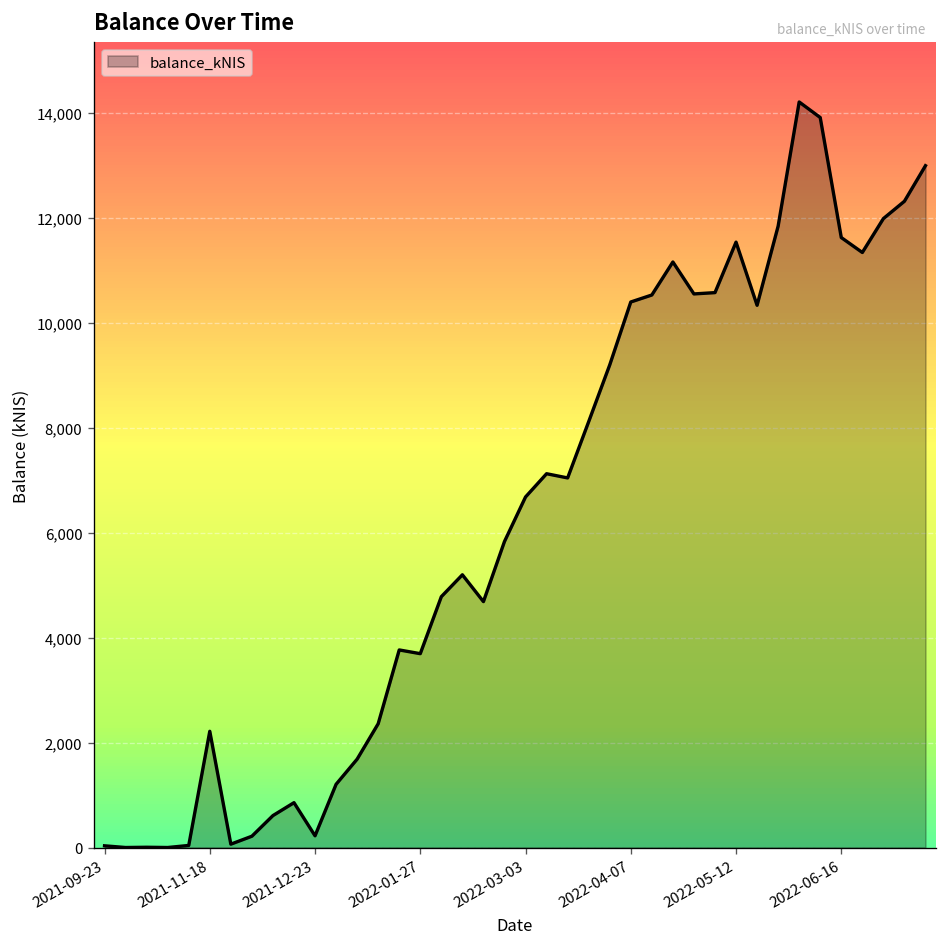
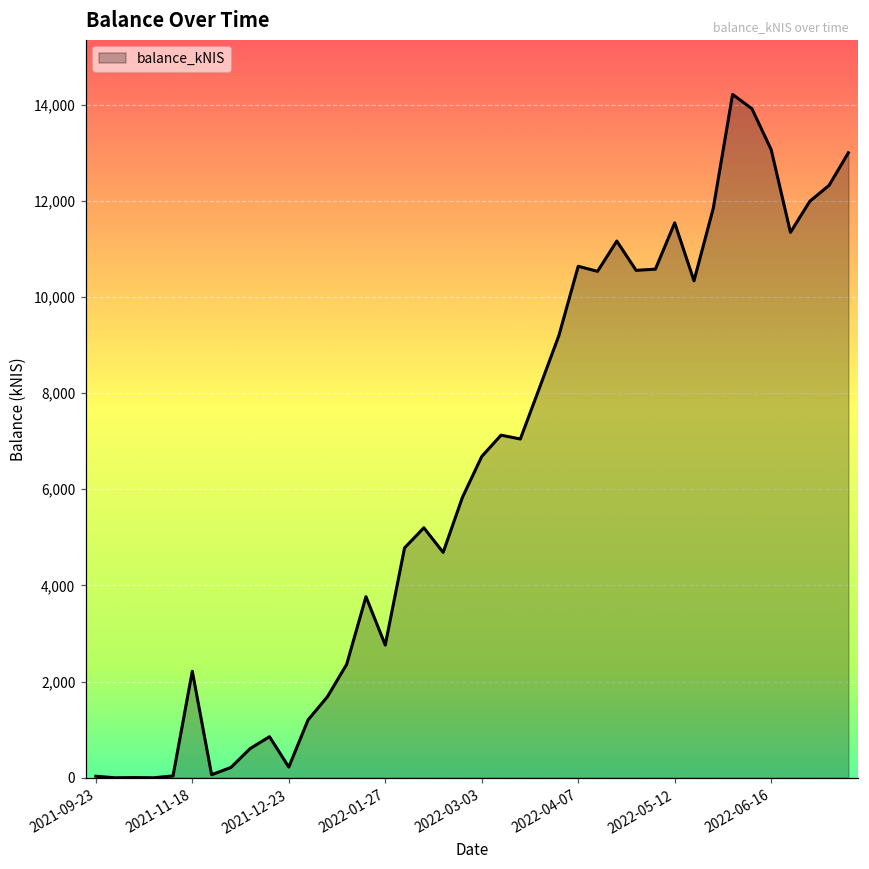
  {
    "2021-09-23": "0",
    "2021-11-18": "2,200",
    "2021-12-23": "200",
-   "2022-01-27": "3,700",
+   "2022-01-27": "2,800",
    "2022-03-03": "6,700",
-   "2022-04-07": "10,400",
+   "2022-04-07": "10,600",
    "2022-05-12": "11,500",
-   "2022-06-16": "11,600"
+   "2022-06-16": "13,100"
  }
